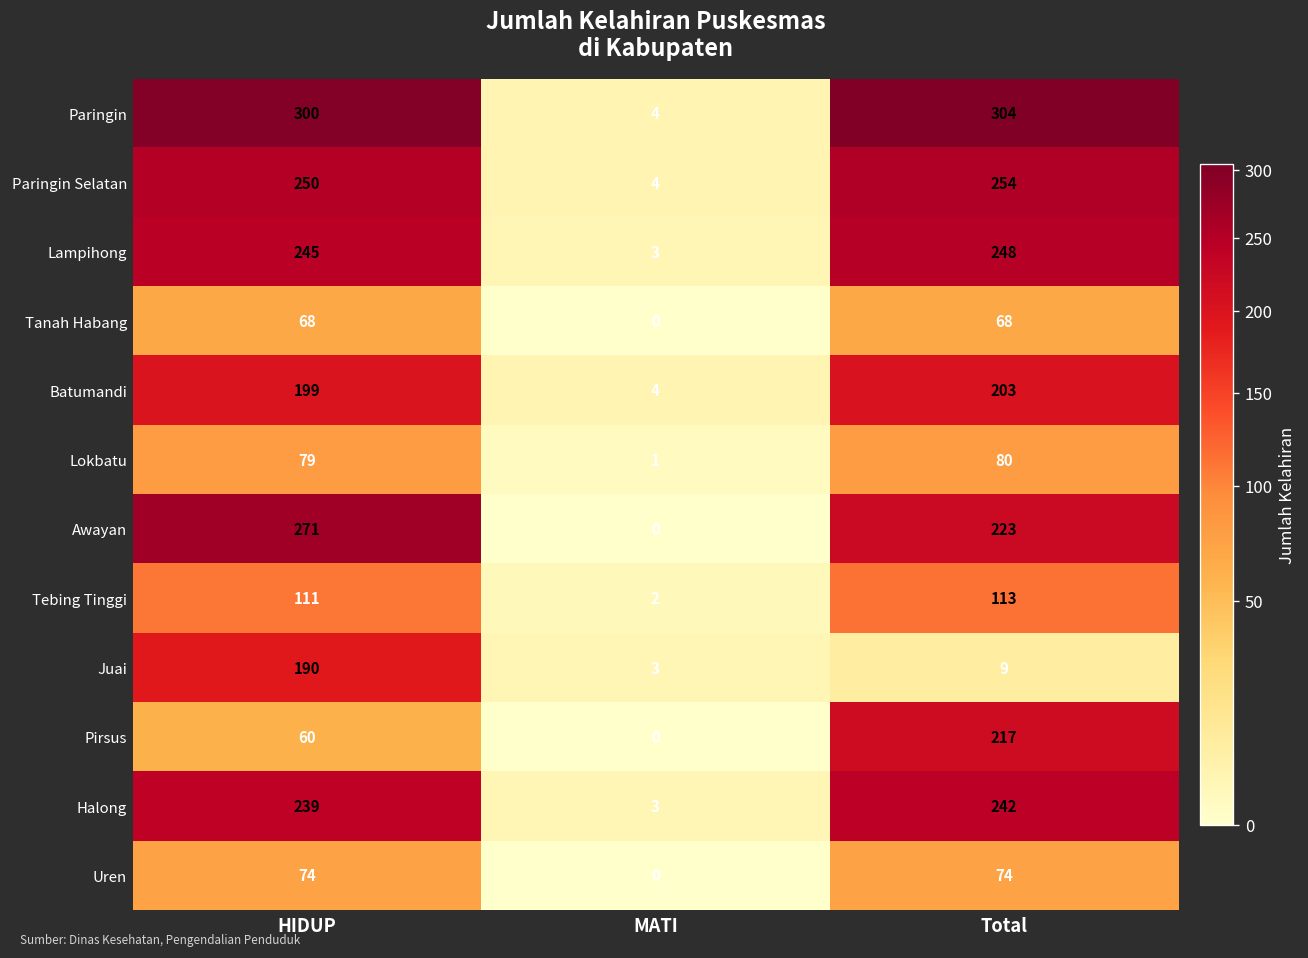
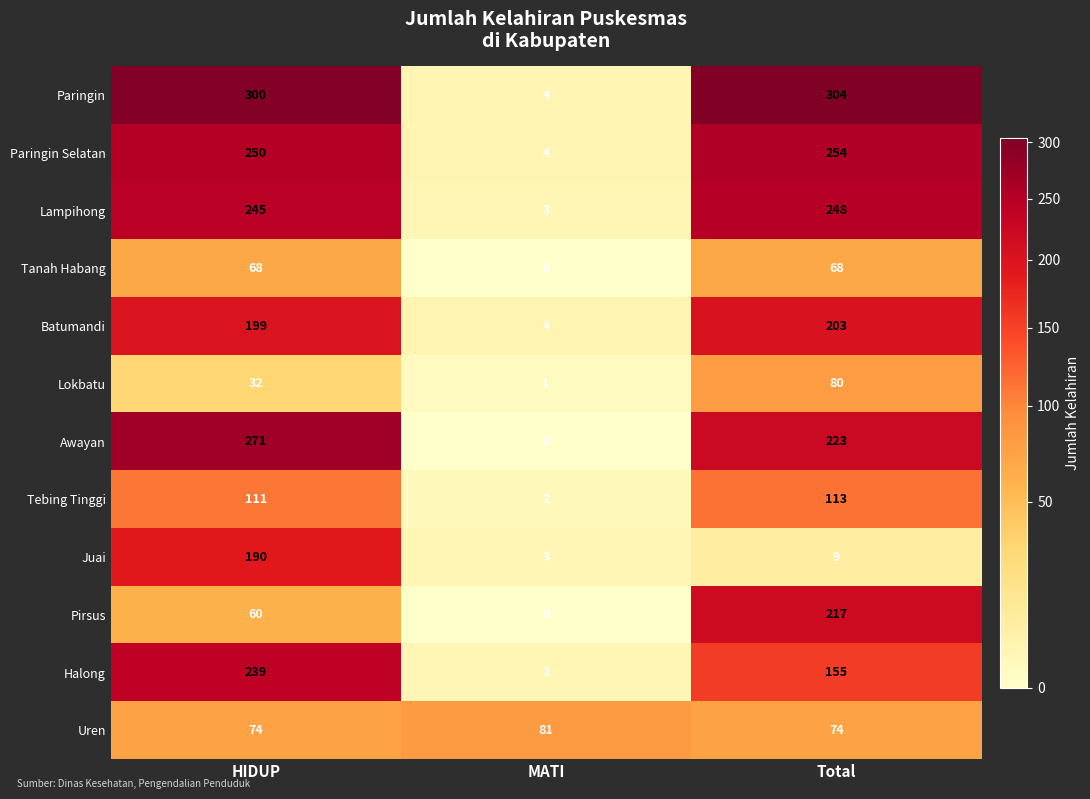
  {
    "Paringin": {
      "HIDUP": 300,
      "MATI": 4,
      "Total": 304
    },
    "Paringin Selatan": {
      "HIDUP": 250,
      "MATI": 4,
      "Total": 254
    },
    "Lampihong": {
      "HIDUP": 245,
      "MATI": 3,
      "Total": 248
    },
    "Tanah Habang": {
      "HIDUP": 68,
      "MATI": 0,
      "Total": 68
    },
    "Batumandi": {
      "HIDUP": 199,
      "MATI": 4,
      "Total": 203
    },
    "Lokbatu": {
-     "HIDUP": 79,
+     "HIDUP": 32,
      "MATI": 1,
      "Total": 80
    },
    "Awayan": {
      "HIDUP": 271,
      "MATI": 0,
      "Total": 223
    },
    "Tebing Tinggi": {
      "HIDUP": 111,
      "MATI": 2,
      "Total": 113
    },
    "Juai": {
      "HIDUP": 190,
      "MATI": 3,
      "Total": 9
    },
    "Pirsus": {
      "HIDUP": 60,
      "MATI": 0,
      "Total": 217
    },
    "Halong": {
      "HIDUP": 239,
      "MATI": 3,
-     "Total": 242
+     "Total": 155
    },
    "Uren": {
      "HIDUP": 74,
-     "MATI": 0,
+     "MATI": 81,
      "Total": 74
    }
  }
